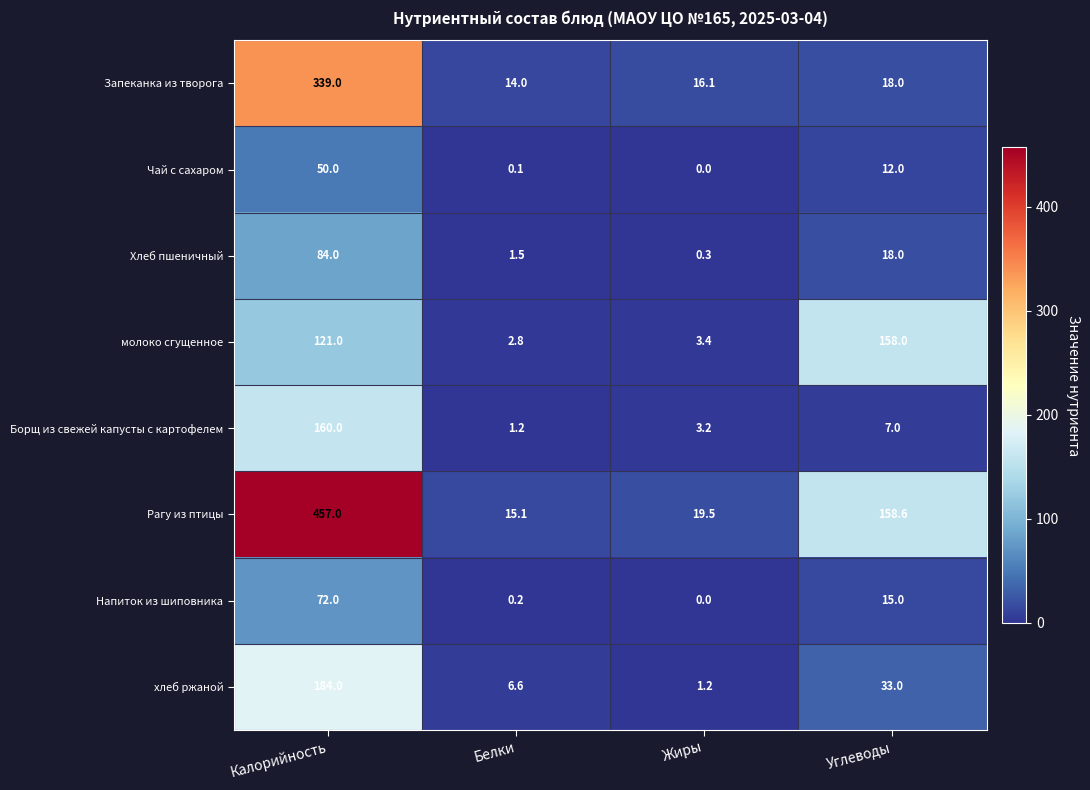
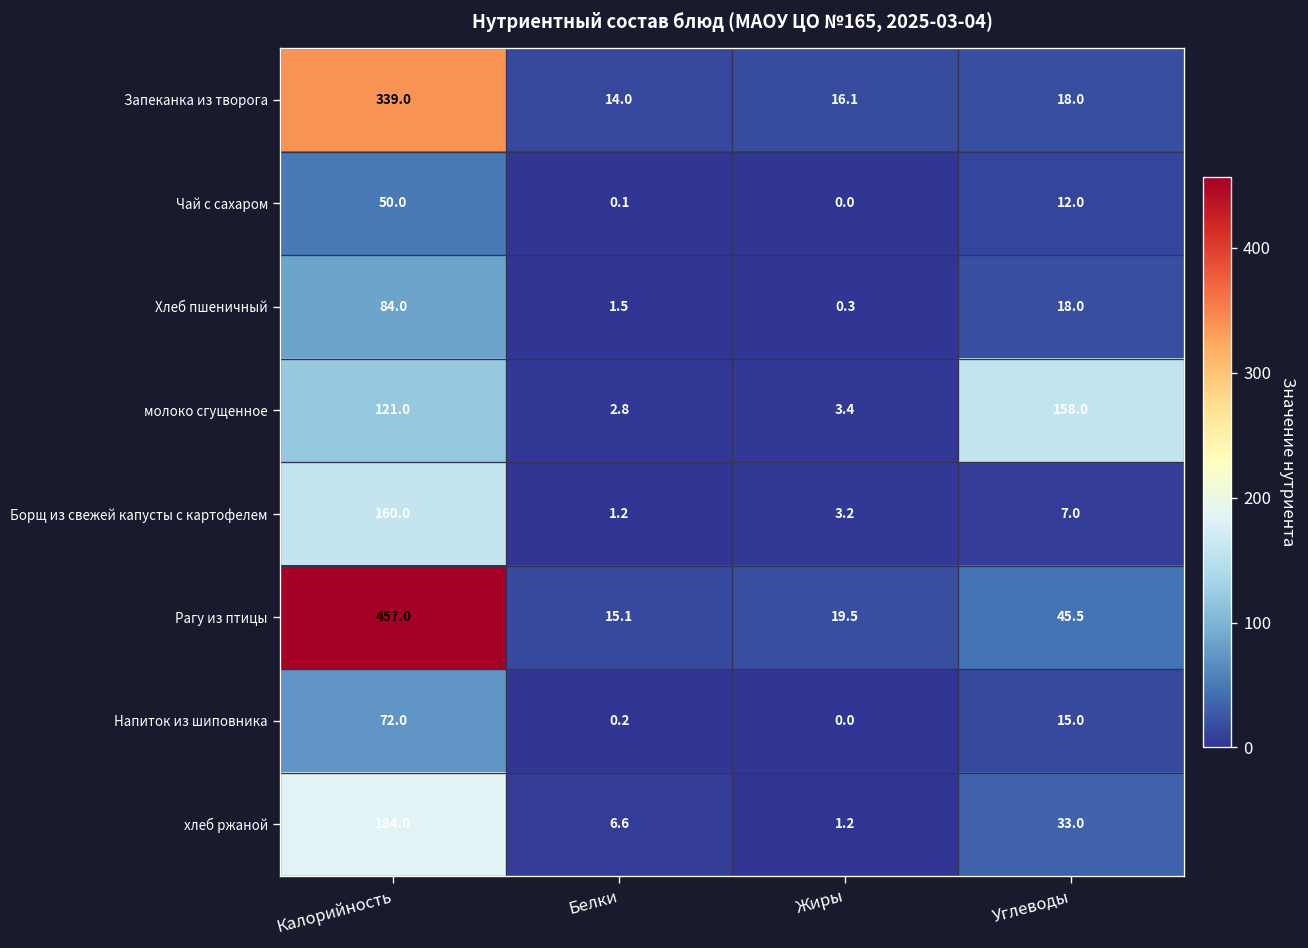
  {
    "Запеканка из творога": {
      "Калорийность": 339.0,
      "Белки": 14.0,
      "Жиры": 16.1,
      "Углеводы": 18.0
    },
    "Чай с сахаром": {
      "Калорийность": 50.0,
      "Белки": 0.1,
      "Жиры": 0.0,
      "Углеводы": 12.0
    },
    "Хлеб пшеничный": {
      "Калорийность": 84.0,
      "Белки": 1.5,
      "Жиры": 0.3,
      "Углеводы": 18.0
    },
    "молоко сгущенное": {
      "Калорийность": 121.0,
      "Белки": 2.8,
      "Жиры": 3.4,
      "Углеводы": 158.0
    },
    "Борщ из свежей капусты с картофелем": {
      "Калорийность": 160.0,
      "Белки": 1.2,
      "Жиры": 3.2,
      "Углеводы": 7.0
    },
    "Рагу из птицы": {
      "Калорийность": 457.0,
      "Белки": 15.1,
      "Жиры": 19.5,
-     "Углеводы": 158.6
+     "Углеводы": 45.5
    },
    "Напиток из шиповника": {
      "Калорийность": 72.0,
      "Белки": 0.2,
      "Жиры": 0.0,
      "Углеводы": 15.0
    },
    "хлеб ржаной": {
      "Белки": 6.6,
      "Жиры": 1.2,
      "Углеводы": 33.0
    }
  }
